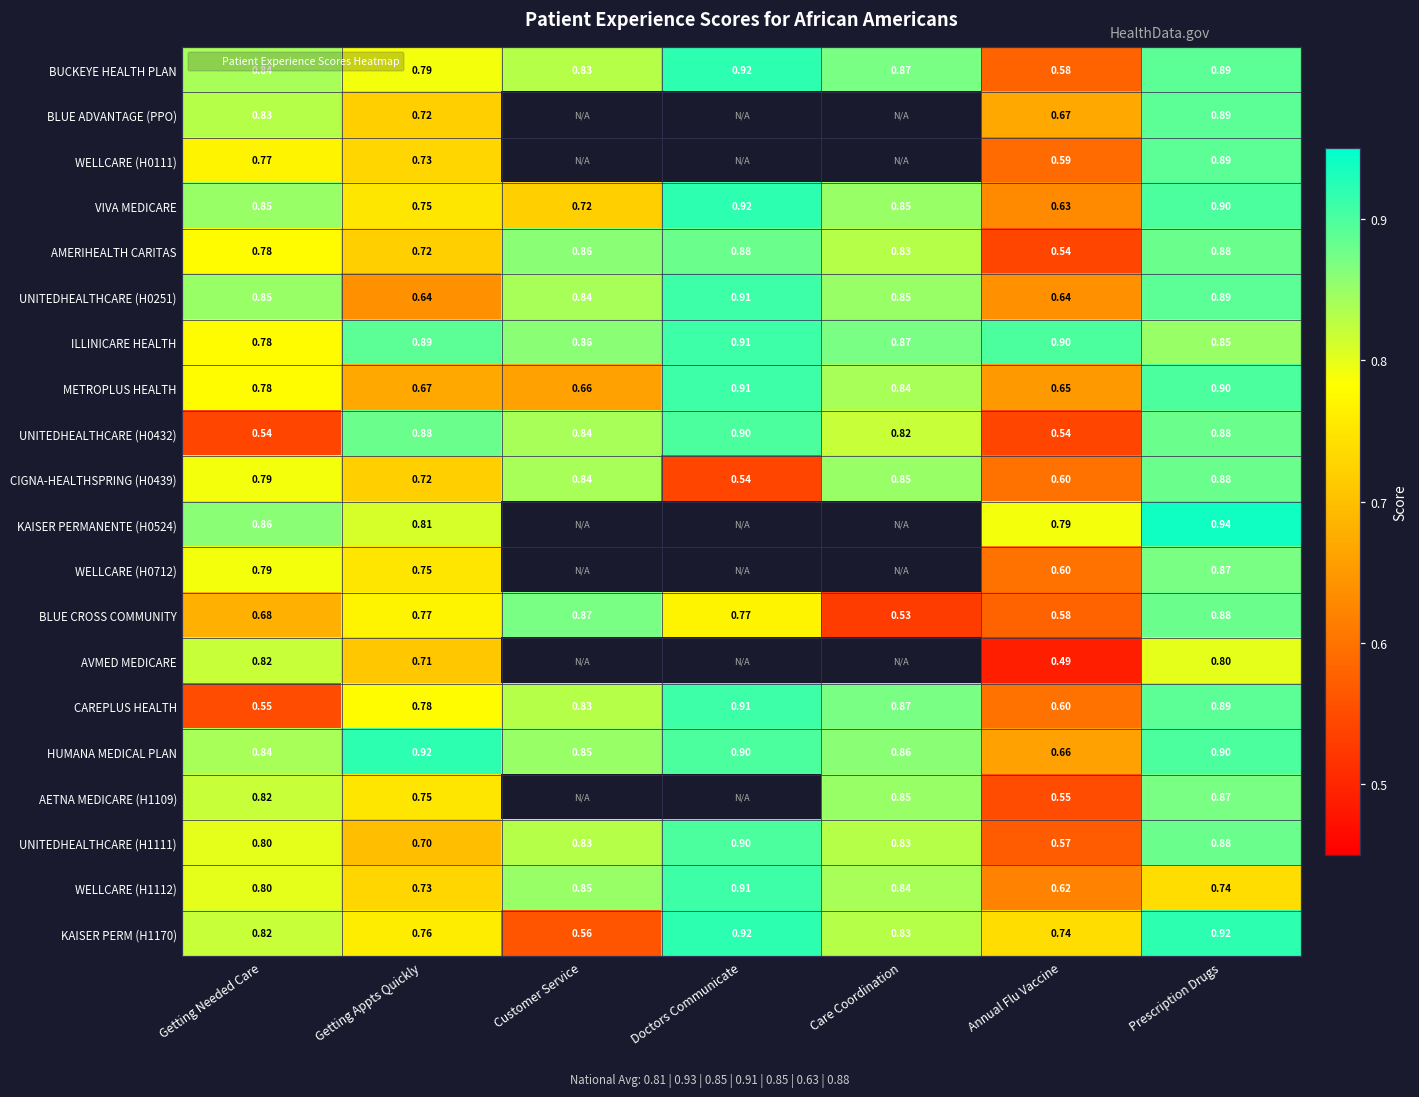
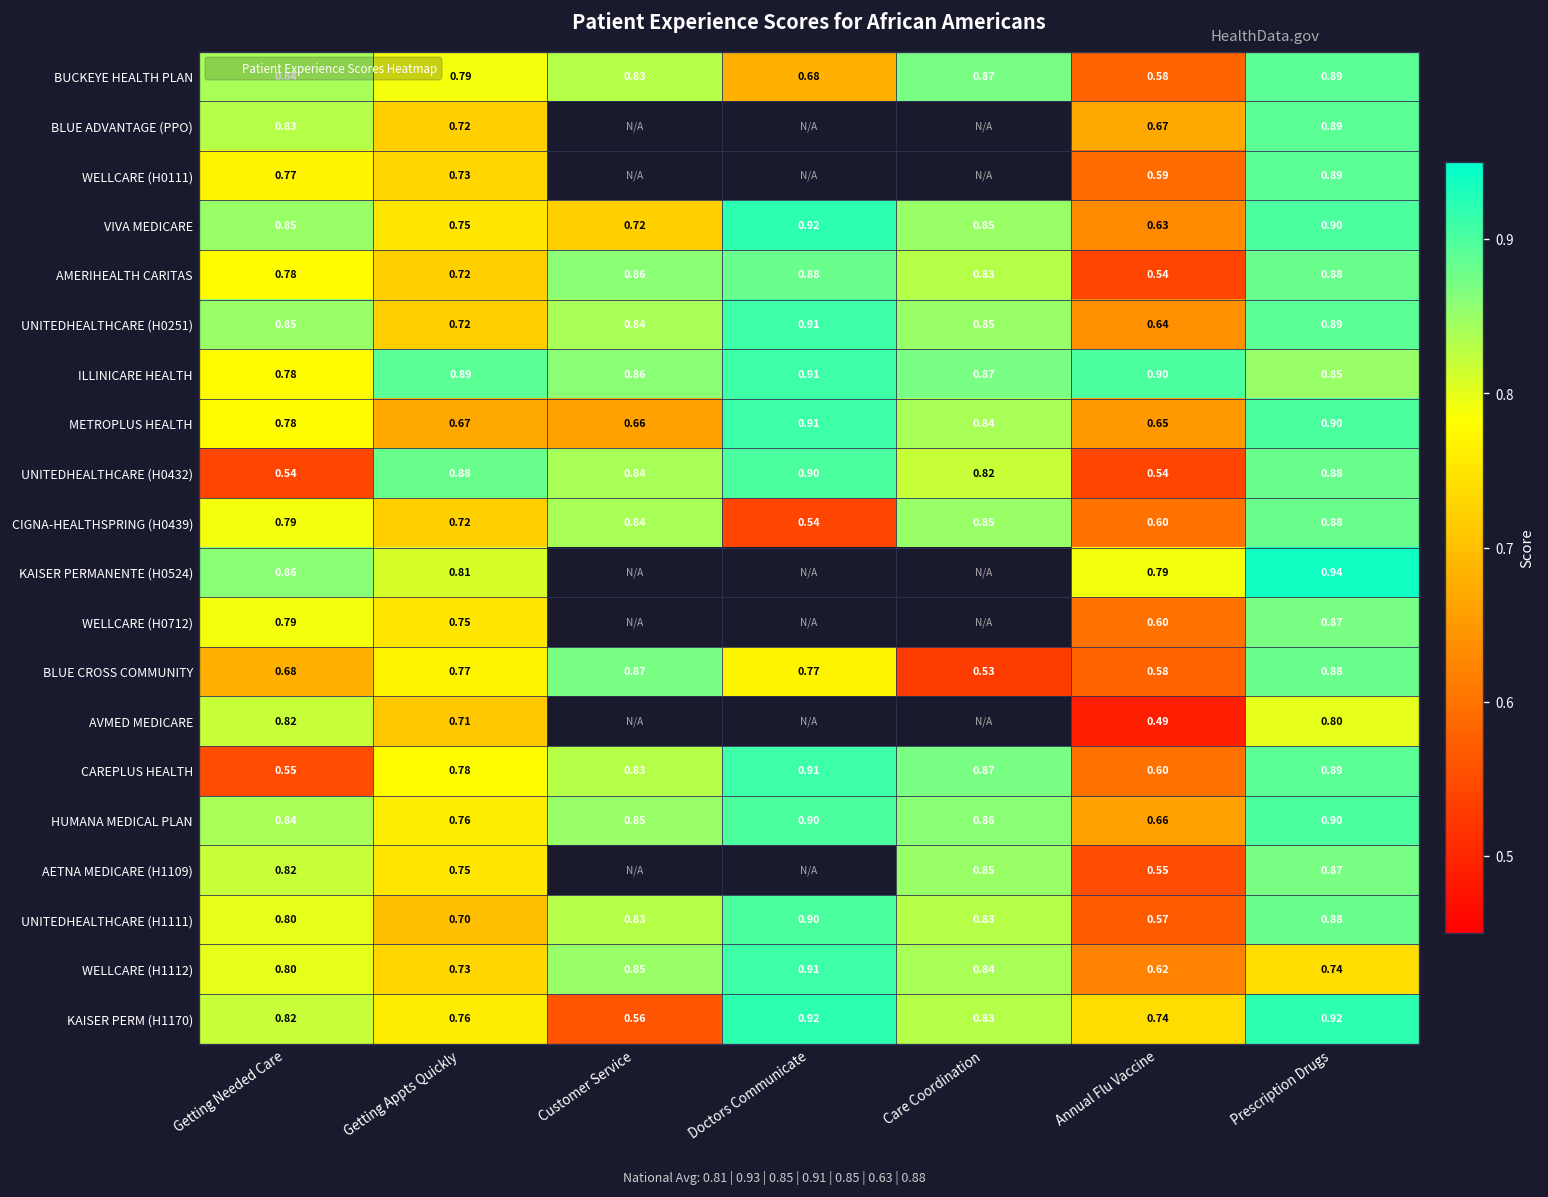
  {
    "BUCKEYE HEALTH PLAN": {
      "Getting Appts Quickly": 0.79,
      "Customer Service": 0.83,
-     "Doctors Communicate": 0.92,
+     "Doctors Communicate": 0.68,
      "Care Coordination": 0.87,
      "Annual Flu Vaccine": 0.58,
      "Prescription Drugs": 0.89
    },
    "BLUE ADVANTAGE (PPO)": {
      "Getting Needed Care": 0.83,
      "Getting Appts Quickly": 0.72,
      "Annual Flu Vaccine": 0.67,
      "Prescription Drugs": 0.89
    },
    "WELLCARE (H0111)": {
      "Getting Needed Care": 0.77,
      "Getting Appts Quickly": 0.73,
      "Annual Flu Vaccine": 0.59,
      "Prescription Drugs": 0.89
    },
    "VIVA MEDICARE": {
      "Getting Needed Care": 0.85,
      "Getting Appts Quickly": 0.75,
      "Customer Service": 0.72,
      "Doctors Communicate": 0.92,
      "Care Coordination": 0.85,
      "Annual Flu Vaccine": 0.63,
      "Prescription Drugs": 0.90
    },
    "AMERIHEALTH CARITAS": {
      "Getting Needed Care": 0.78,
      "Getting Appts Quickly": 0.72,
      "Customer Service": 0.86,
      "Doctors Communicate": 0.88,
      "Care Coordination": 0.83,
      "Annual Flu Vaccine": 0.54,
      "Prescription Drugs": 0.88
    },
    "UNITEDHEALTHCARE (H0251)": {
      "Getting Needed Care": 0.85,
-     "Getting Appts Quickly": 0.64,
+     "Getting Appts Quickly": 0.72,
      "Customer Service": 0.84,
      "Doctors Communicate": 0.91,
      "Care Coordination": 0.85,
      "Annual Flu Vaccine": 0.64,
      "Prescription Drugs": 0.89
    },
    "ILLINICARE HEALTH": {
      "Getting Needed Care": 0.78,
      "Getting Appts Quickly": 0.89,
      "Customer Service": 0.86,
      "Doctors Communicate": 0.91,
      "Care Coordination": 0.87,
      "Annual Flu Vaccine": 0.90,
      "Prescription Drugs": 0.85
    },
    "METROPLUS HEALTH": {
      "Getting Needed Care": 0.78,
      "Getting Appts Quickly": 0.67,
      "Customer Service": 0.66,
      "Doctors Communicate": 0.91,
      "Care Coordination": 0.84,
      "Annual Flu Vaccine": 0.65,
      "Prescription Drugs": 0.90
    },
    "UNITEDHEALTHCARE (H0432)": {
      "Getting Needed Care": 0.54,
      "Getting Appts Quickly": 0.88,
      "Customer Service": 0.84,
      "Doctors Communicate": 0.90,
      "Care Coordination": 0.82,
      "Annual Flu Vaccine": 0.54,
      "Prescription Drugs": 0.88
    },
    "CIGNA-HEALTHSPRING (H0439)": {
      "Getting Needed Care": 0.79,
      "Getting Appts Quickly": 0.72,
      "Customer Service": 0.84,
      "Doctors Communicate": 0.54,
      "Care Coordination": 0.85,
      "Annual Flu Vaccine": 0.60,
      "Prescription Drugs": 0.88
    },
    "KAISER PERMANENTE (H0524)": {
      "Getting Needed Care": 0.86,
      "Getting Appts Quickly": 0.81,
      "Annual Flu Vaccine": 0.79,
      "Prescription Drugs": 0.94
    },
    "WELLCARE (H0712)": {
      "Getting Needed Care": 0.79,
      "Getting Appts Quickly": 0.75,
      "Annual Flu Vaccine": 0.60,
      "Prescription Drugs": 0.87
    },
    "BLUE CROSS COMMUNITY": {
      "Getting Needed Care": 0.68,
      "Getting Appts Quickly": 0.77,
      "Customer Service": 0.87,
      "Doctors Communicate": 0.77,
      "Care Coordination": 0.53,
      "Annual Flu Vaccine": 0.58,
      "Prescription Drugs": 0.88
    },
    "AVMED MEDICARE": {
      "Getting Needed Care": 0.82,
      "Getting Appts Quickly": 0.71,
      "Annual Flu Vaccine": 0.49,
      "Prescription Drugs": 0.80
    },
    "CAREPLUS HEALTH": {
      "Getting Needed Care": 0.55,
      "Getting Appts Quickly": 0.78,
      "Customer Service": 0.83,
      "Doctors Communicate": 0.91,
      "Care Coordination": 0.87,
      "Annual Flu Vaccine": 0.60,
      "Prescription Drugs": 0.89
    },
    "HUMANA MEDICAL PLAN": {
      "Getting Needed Care": 0.84,
-     "Getting Appts Quickly": 0.92,
+     "Getting Appts Quickly": 0.76,
      "Customer Service": 0.85,
      "Doctors Communicate": 0.90,
      "Care Coordination": 0.86,
      "Annual Flu Vaccine": 0.66,
      "Prescription Drugs": 0.90
    },
    "AETNA MEDICARE (H1109)": {
      "Getting Needed Care": 0.82,
      "Getting Appts Quickly": 0.75,
      "Care Coordination": 0.85,
      "Annual Flu Vaccine": 0.55,
      "Prescription Drugs": 0.87
    },
    "UNITEDHEALTHCARE (H1111)": {
      "Getting Needed Care": 0.80,
      "Getting Appts Quickly": 0.70,
      "Customer Service": 0.83,
      "Doctors Communicate": 0.90,
      "Care Coordination": 0.83,
      "Annual Flu Vaccine": 0.57,
      "Prescription Drugs": 0.88
    },
    "WELLCARE (H1112)": {
      "Getting Needed Care": 0.80,
      "Getting Appts Quickly": 0.73,
      "Customer Service": 0.85,
      "Doctors Communicate": 0.91,
      "Care Coordination": 0.84,
      "Annual Flu Vaccine": 0.62,
      "Prescription Drugs": 0.74
    },
    "KAISER PERM (H1170)": {
      "Getting Needed Care": 0.82,
      "Getting Appts Quickly": 0.76,
      "Customer Service": 0.56,
      "Doctors Communicate": 0.92,
      "Care Coordination": 0.83,
      "Annual Flu Vaccine": 0.74,
      "Prescription Drugs": 0.92
    }
  }
